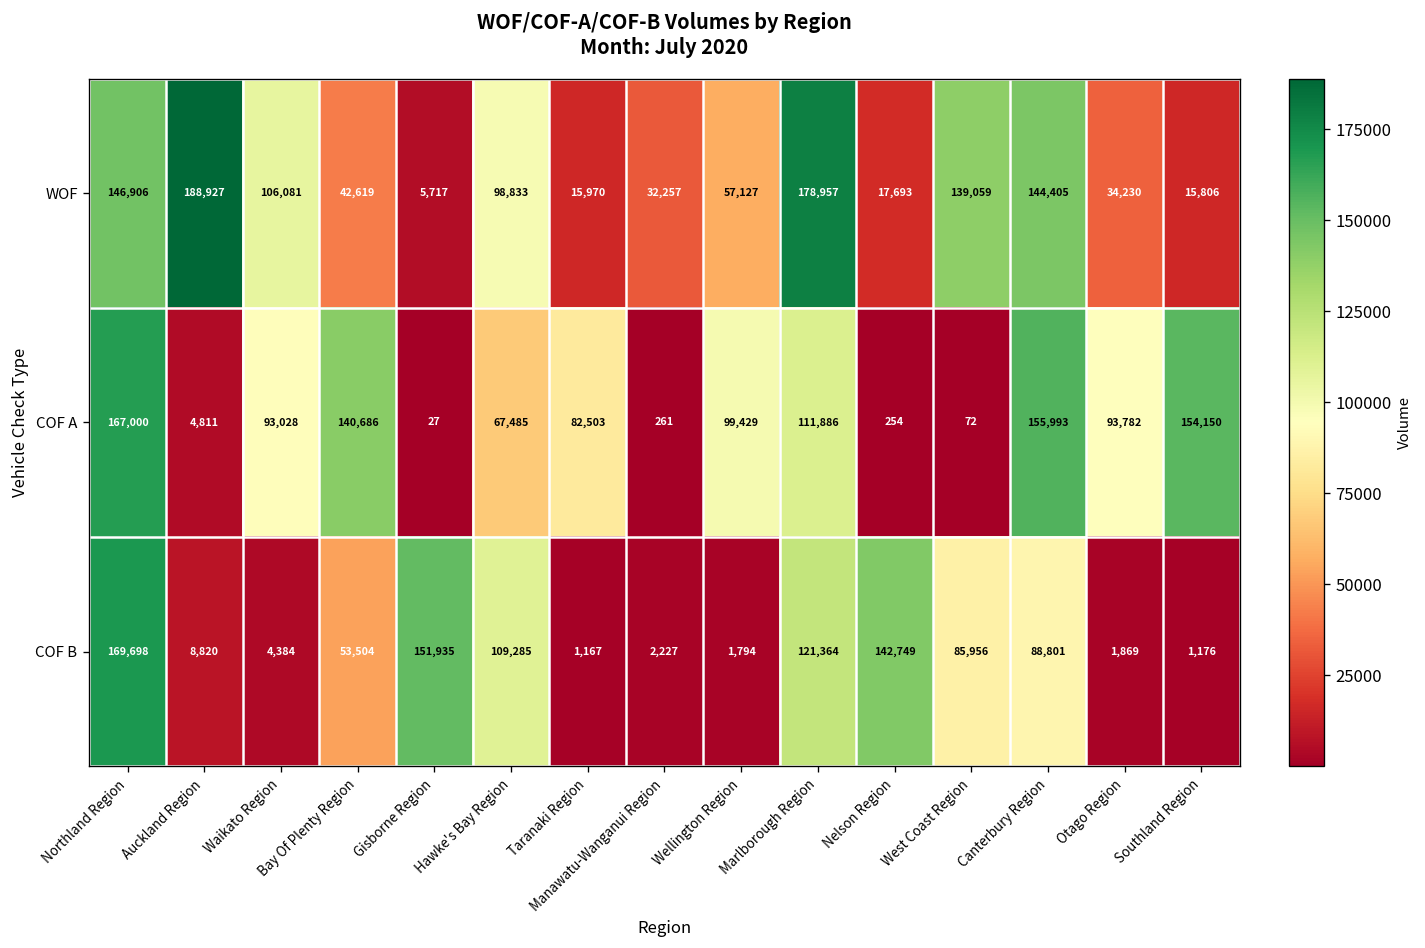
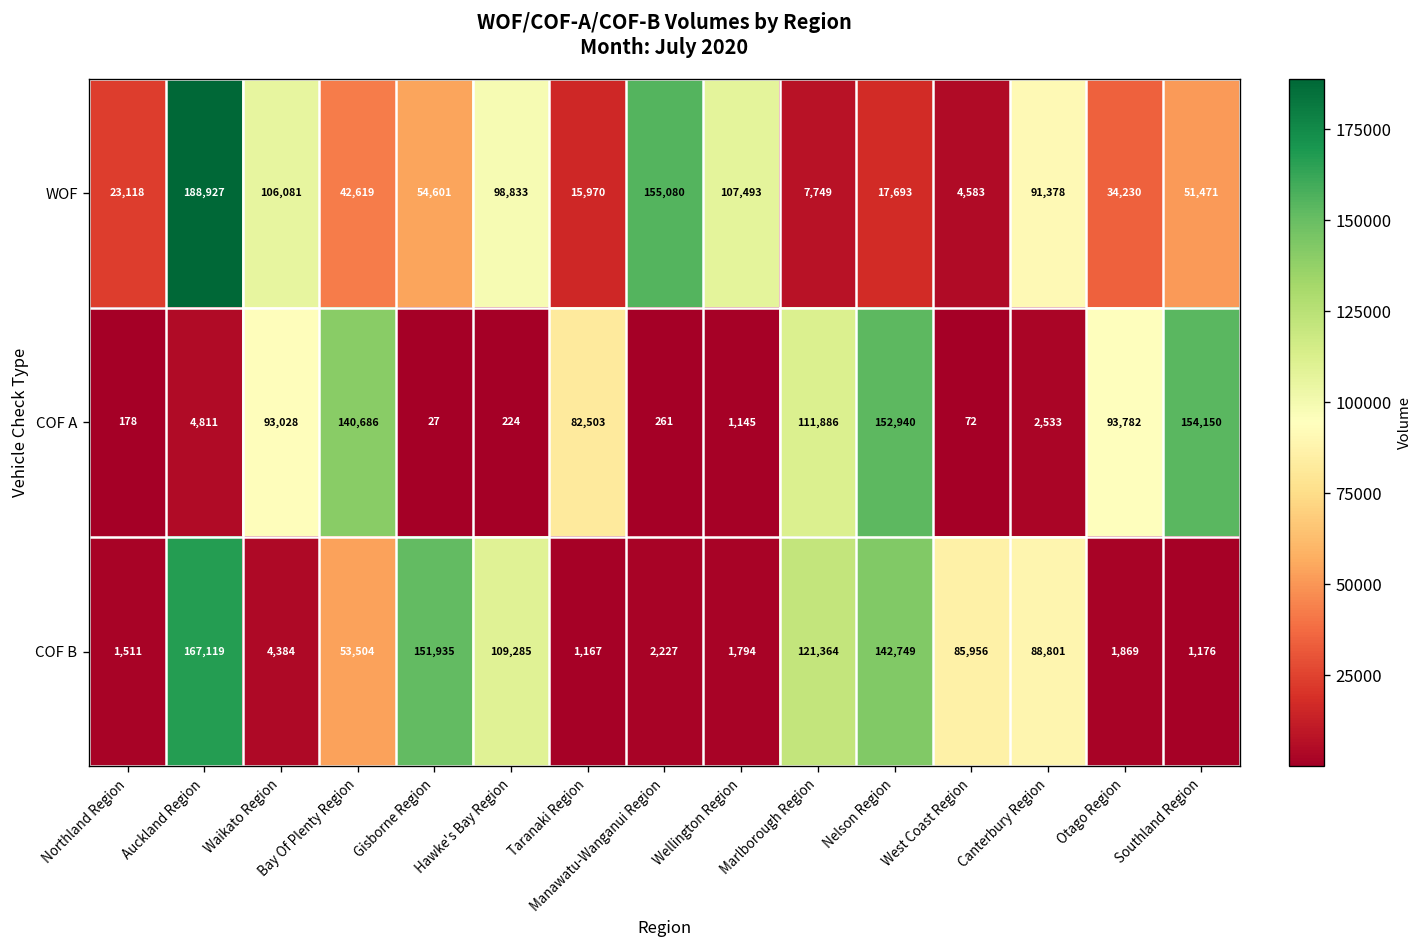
  {
    "WOF": {
-     "Northland Region": "146,906",
+     "Northland Region": "23,118",
      "Auckland Region": "188,927",
      "Waikato Region": "106,081",
      "Bay Of Plenty Region": "42,619",
-     "Gisborne Region": "5,717",
+     "Gisborne Region": "54,601",
      "Hawke's Bay Region": "98,833",
      "Taranaki Region": "15,970",
-     "Manawatu-Wanganui Region": "32,257",
-     "Wellington Region": "57,127",
-     "Marlborough Region": "178,957",
+     "Manawatu-Wanganui Region": "155,080",
+     "Wellington Region": "107,493",
+     "Marlborough Region": "7,749",
      "Nelson Region": "17,693",
-     "West Coast Region": "139,059",
-     "Canterbury Region": "144,405",
+     "West Coast Region": "4,583",
+     "Canterbury Region": "91,378",
      "Otago Region": "34,230",
-     "Southland Region": "15,806"
+     "Southland Region": "51,471"
    },
    "COF A": {
-     "Northland Region": "167,000",
+     "Northland Region": "178",
      "Auckland Region": "4,811",
      "Waikato Region": "93,028",
      "Bay Of Plenty Region": "140,686",
      "Gisborne Region": "27",
-     "Hawke's Bay Region": "67,485",
+     "Hawke's Bay Region": "224",
      "Taranaki Region": "82,503",
      "Manawatu-Wanganui Region": "261",
-     "Wellington Region": "99,429",
+     "Wellington Region": "1,145",
      "Marlborough Region": "111,886",
-     "Nelson Region": "254",
+     "Nelson Region": "152,940",
      "West Coast Region": "72",
-     "Canterbury Region": "155,993",
+     "Canterbury Region": "2,533",
      "Otago Region": "93,782",
      "Southland Region": "154,150"
    },
    "COF B": {
-     "Northland Region": "169,698",
-     "Auckland Region": "8,820",
+     "Northland Region": "1,511",
+     "Auckland Region": "167,119",
      "Waikato Region": "4,384",
      "Bay Of Plenty Region": "53,504",
      "Gisborne Region": "151,935",
      "Hawke's Bay Region": "109,285",
      "Taranaki Region": "1,167",
      "Manawatu-Wanganui Region": "2,227",
      "Wellington Region": "1,794",
      "Marlborough Region": "121,364",
      "Nelson Region": "142,749",
      "West Coast Region": "85,956",
      "Canterbury Region": "88,801",
      "Otago Region": "1,869",
      "Southland Region": "1,176"
    }
  }
